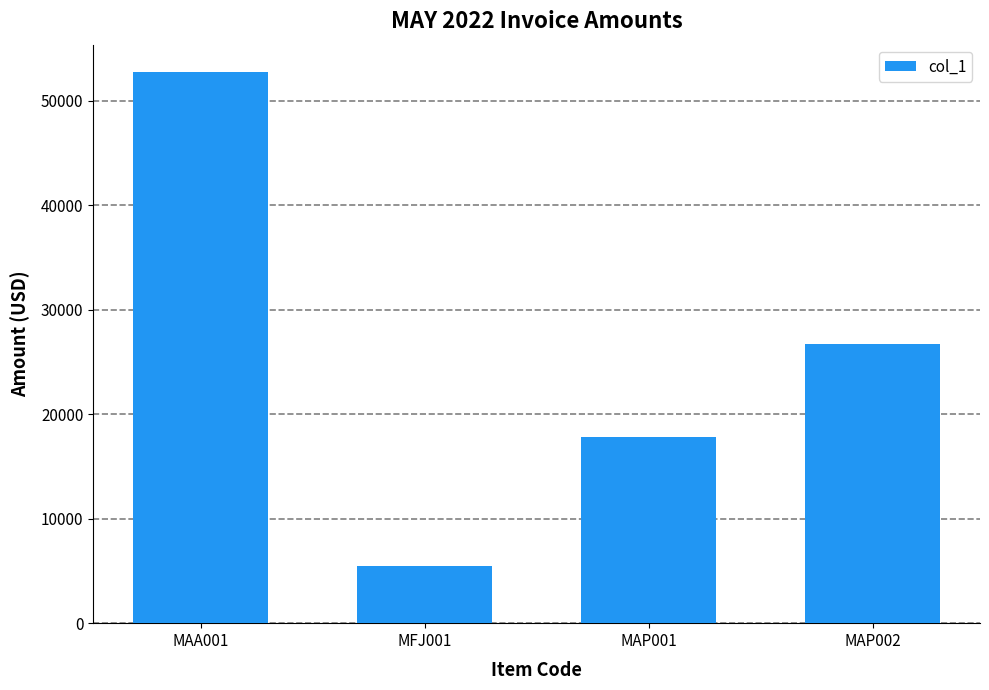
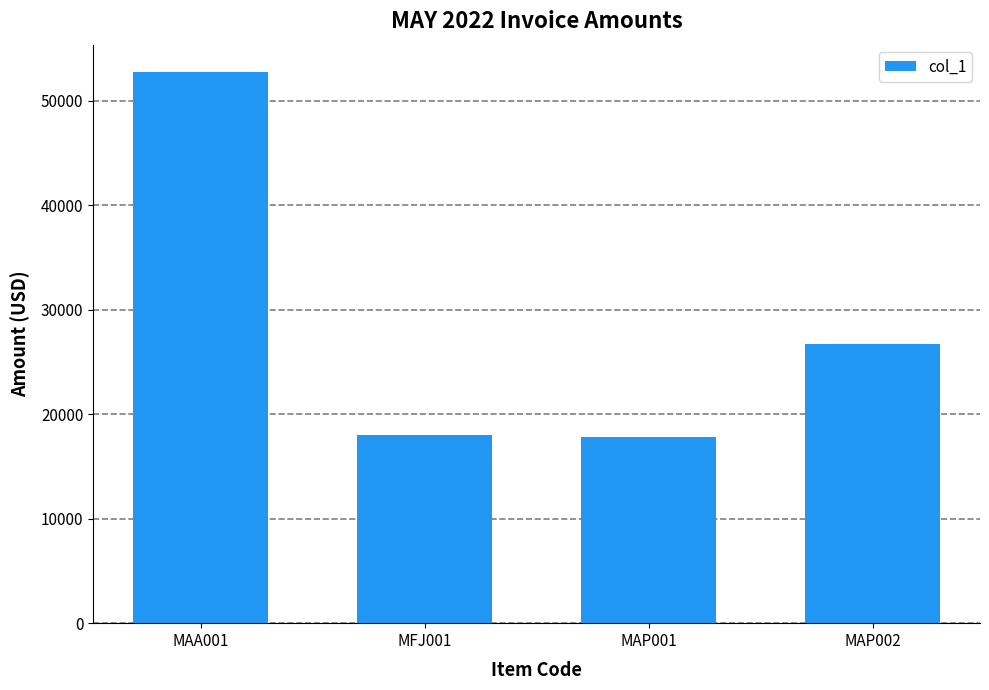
  {
    "MAA001": 52700,
-   "MFJ001": 5500,
+   "MFJ001": 18000,
    "MAP001": 17800,
    "MAP002": 26700
  }
